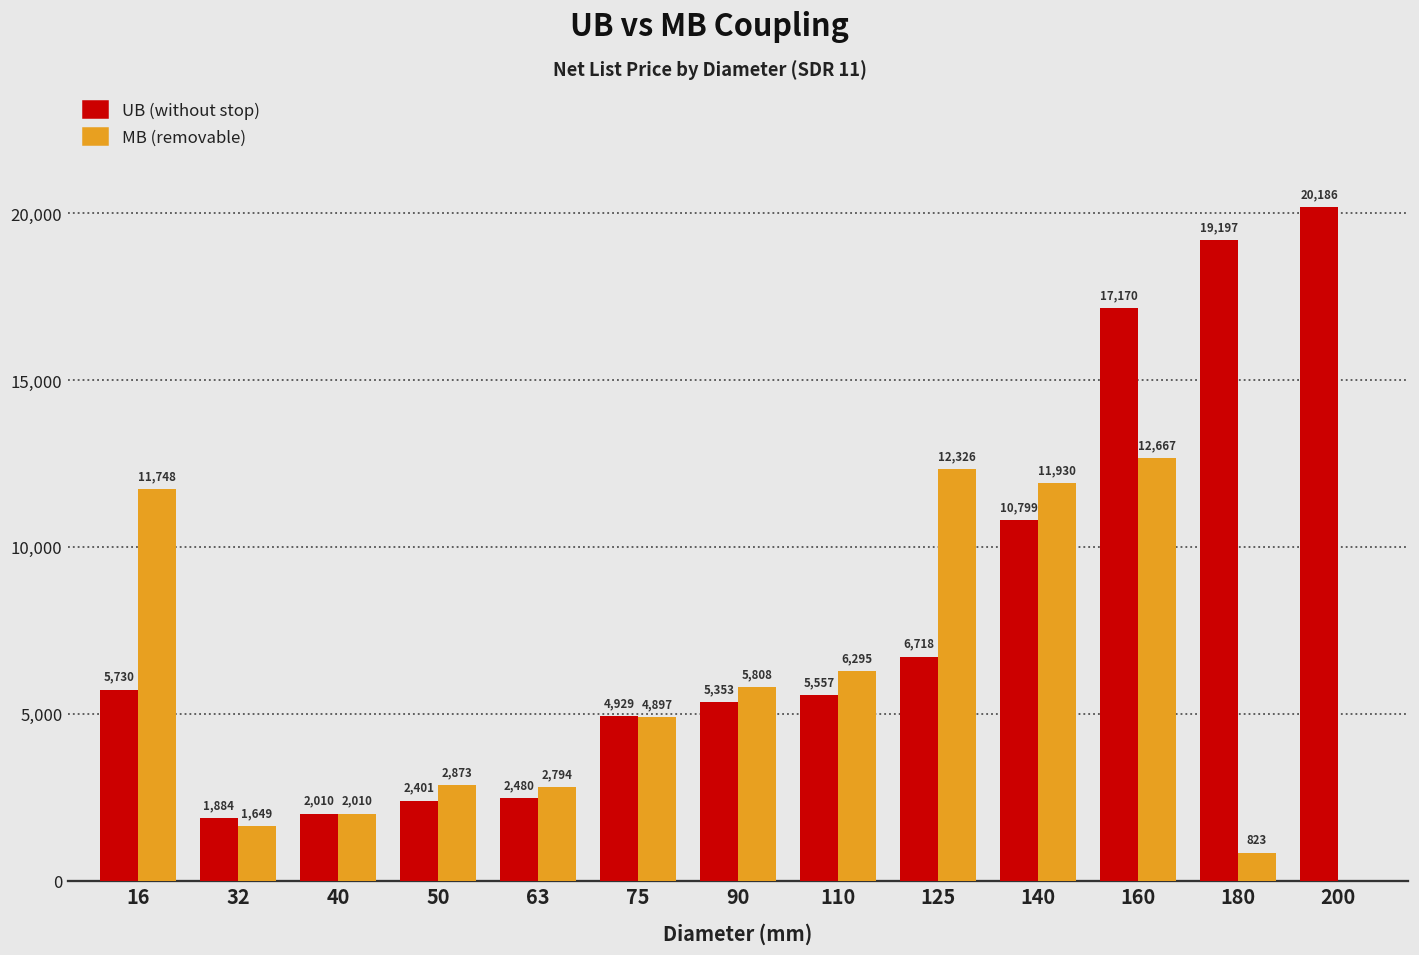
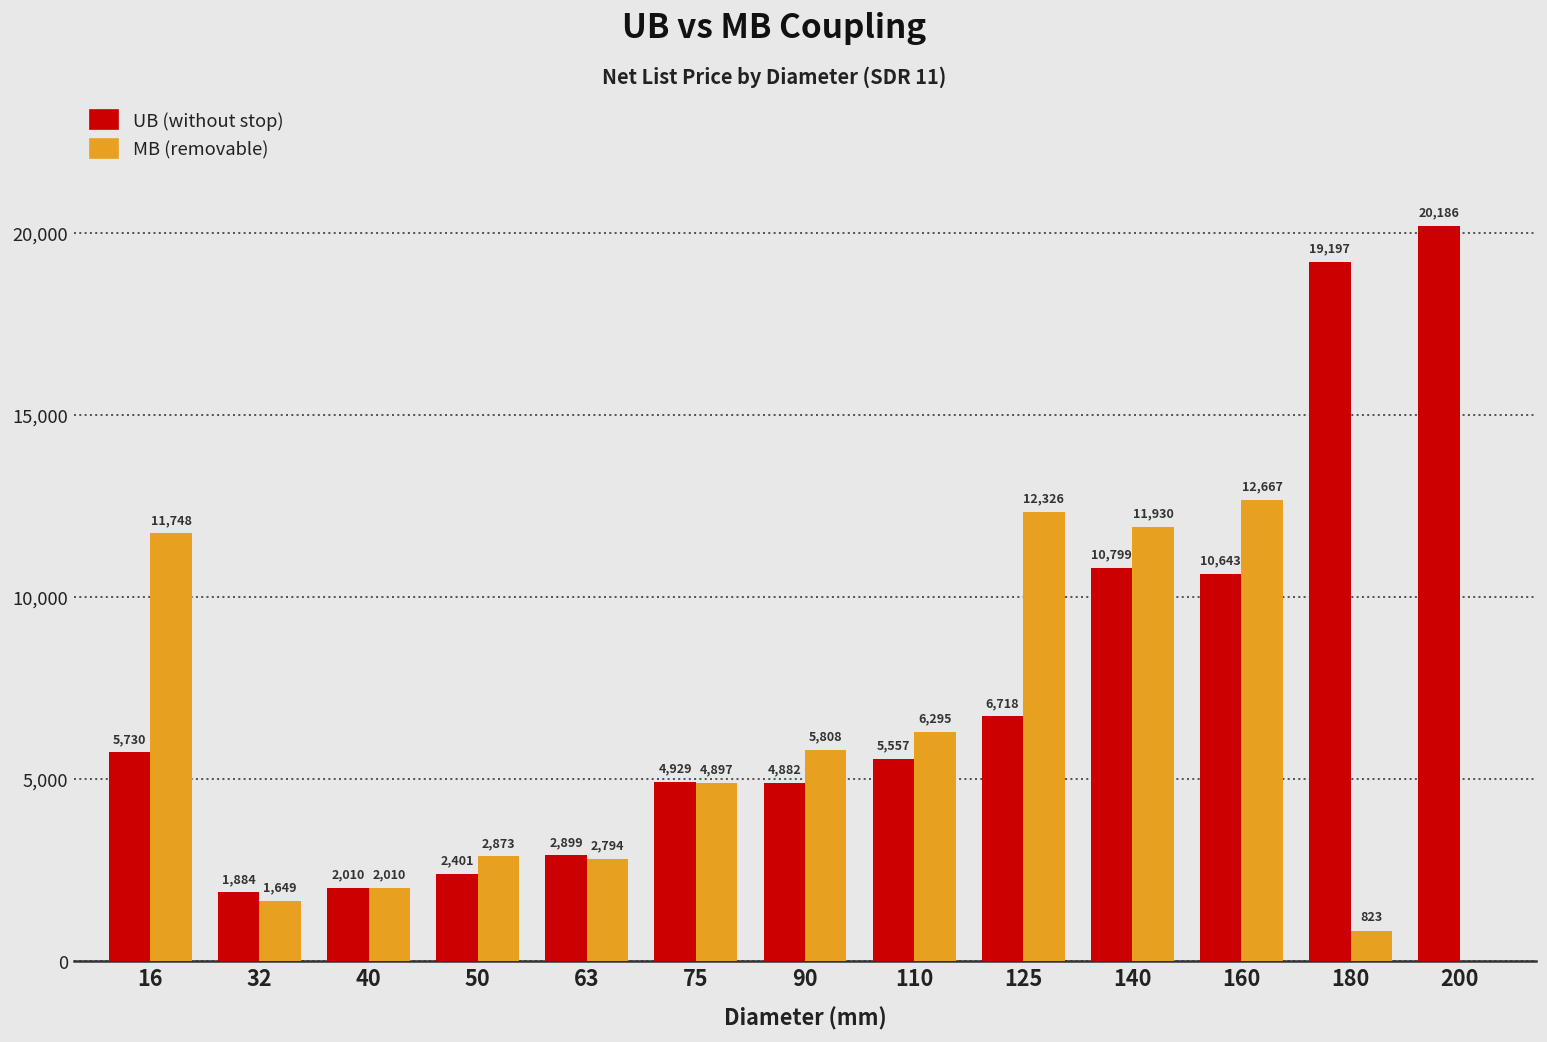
  {
    "UB (without stop)": {
      "16": "5,730",
      "32": "1,884",
      "40": "2,010",
      "50": "2,401",
-     "63": "2,480",
+     "63": "2,899",
      "75": "4,929",
-     "90": "5,353",
+     "90": "4,882",
      "110": "5,557",
      "125": "6,718",
      "140": "10,799",
-     "160": "17,170",
+     "160": "10,643",
      "180": "19,197",
      "200": "20,186"
    },
    "MB (removable)": {
      "16": "11,748",
      "32": "1,649",
      "40": "2,010",
      "50": "2,873",
      "63": "2,794",
      "75": "4,897",
      "90": "5,808",
      "110": "6,295",
      "125": "12,326",
      "140": "11,930",
      "160": "12,667",
      "180": "823"
    }
  }
